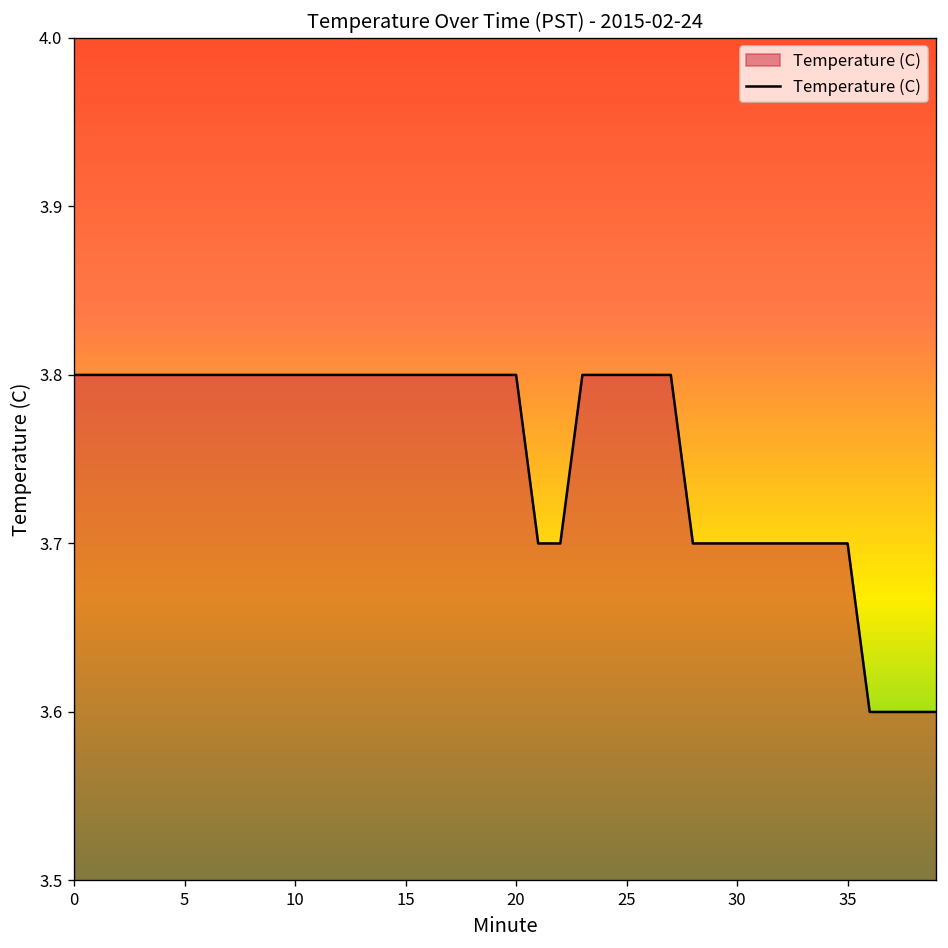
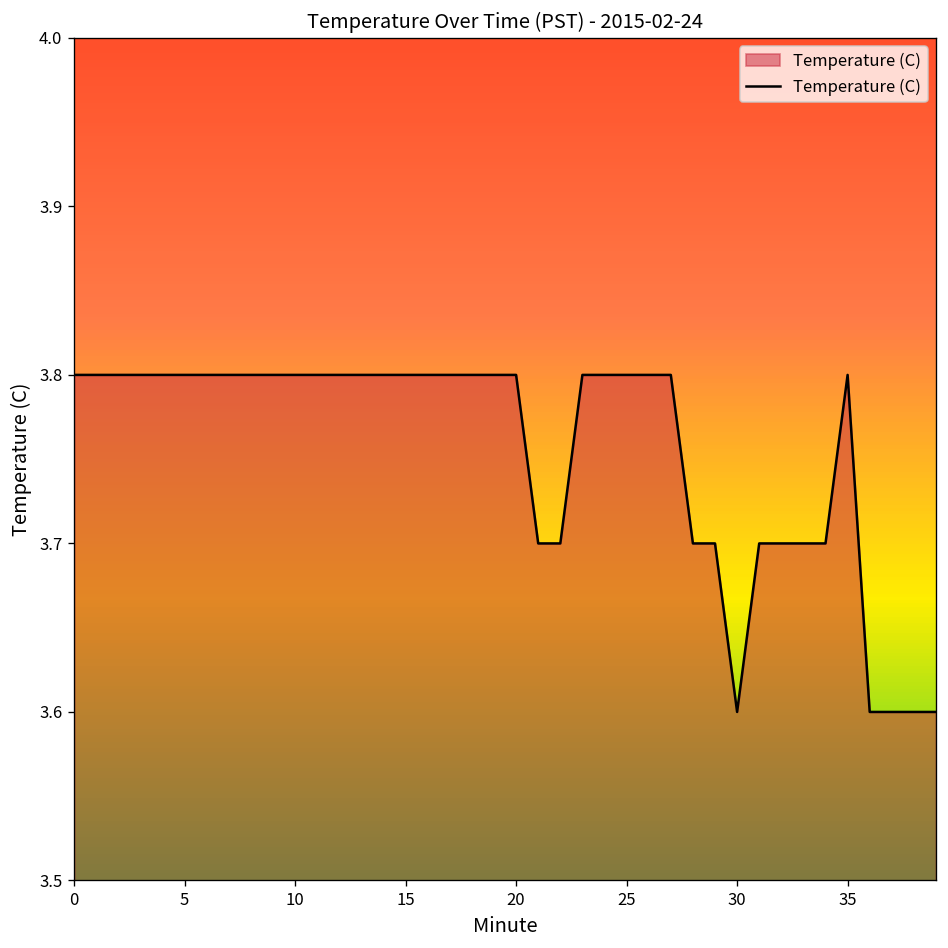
  {
    "0": 3.8,
    "5": 3.8,
    "10": 3.8,
    "15": 3.8,
    "20": 3.8,
    "25": 3.8,
-   "30": 3.7,
-   "35": 3.7
+   "30": 3.6,
+   "35": 3.8
  }
